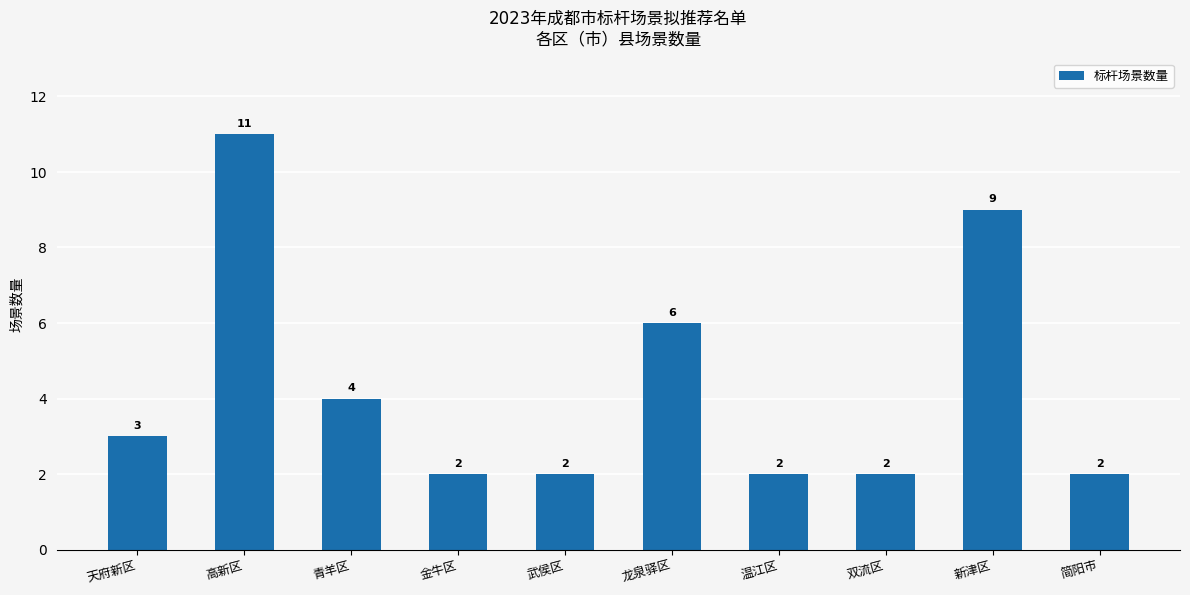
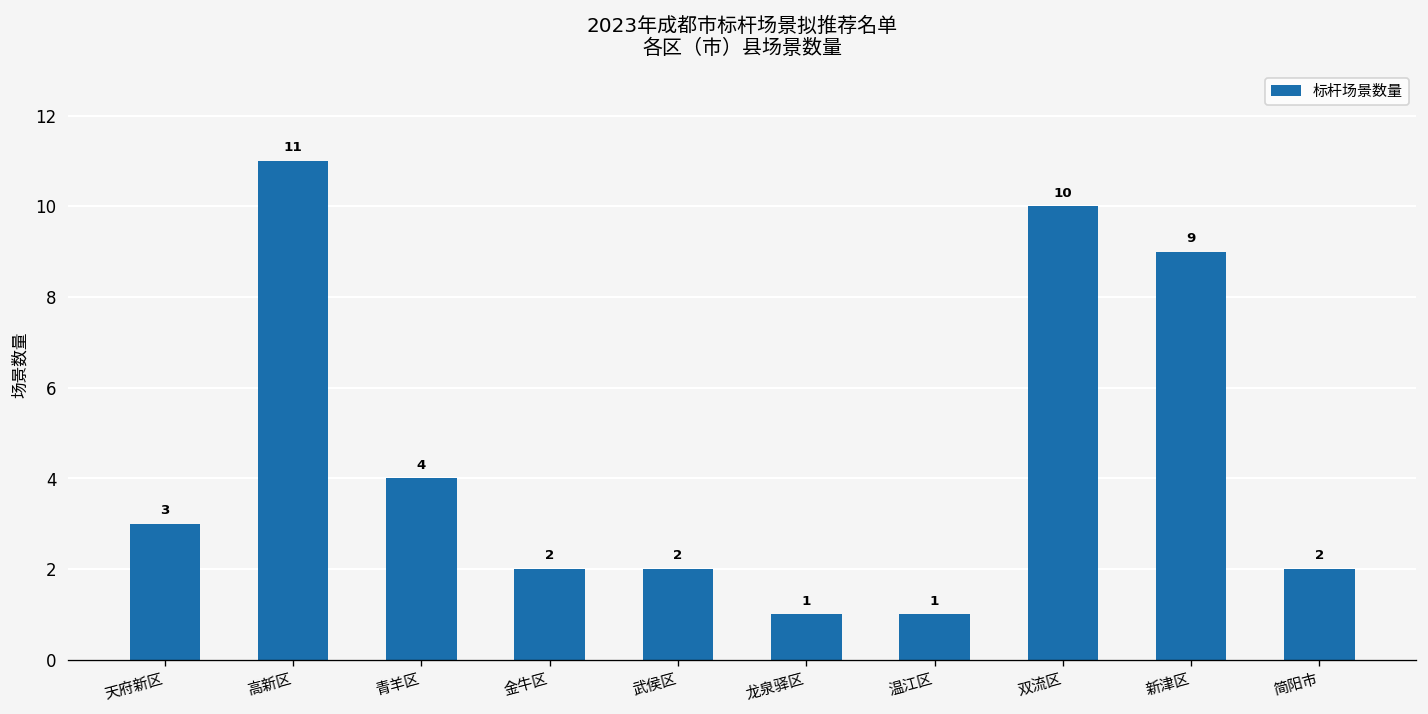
  {
    "天府新区": 3,
    "高新区": 11,
    "青羊区": 4,
    "金牛区": 2,
    "武侯区": 2,
-   "龙泉驿区": 6,
-   "温江区": 2,
-   "双流区": 2,
+   "龙泉驿区": 1,
+   "温江区": 1,
+   "双流区": 10,
    "新津区": 9,
    "简阳市": 2
  }
